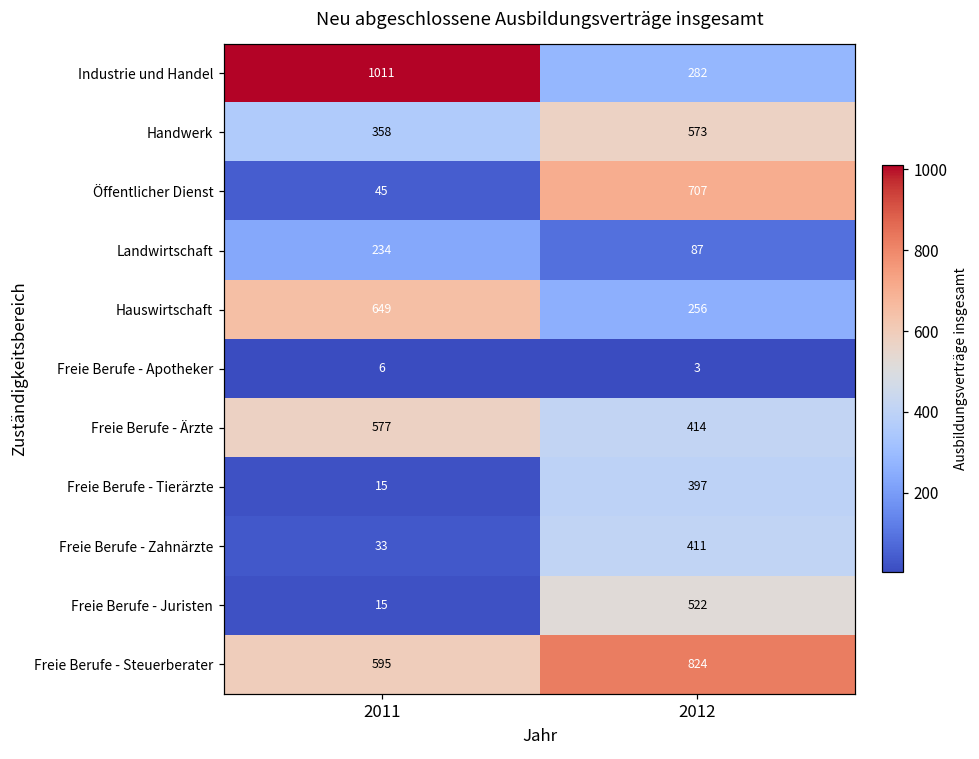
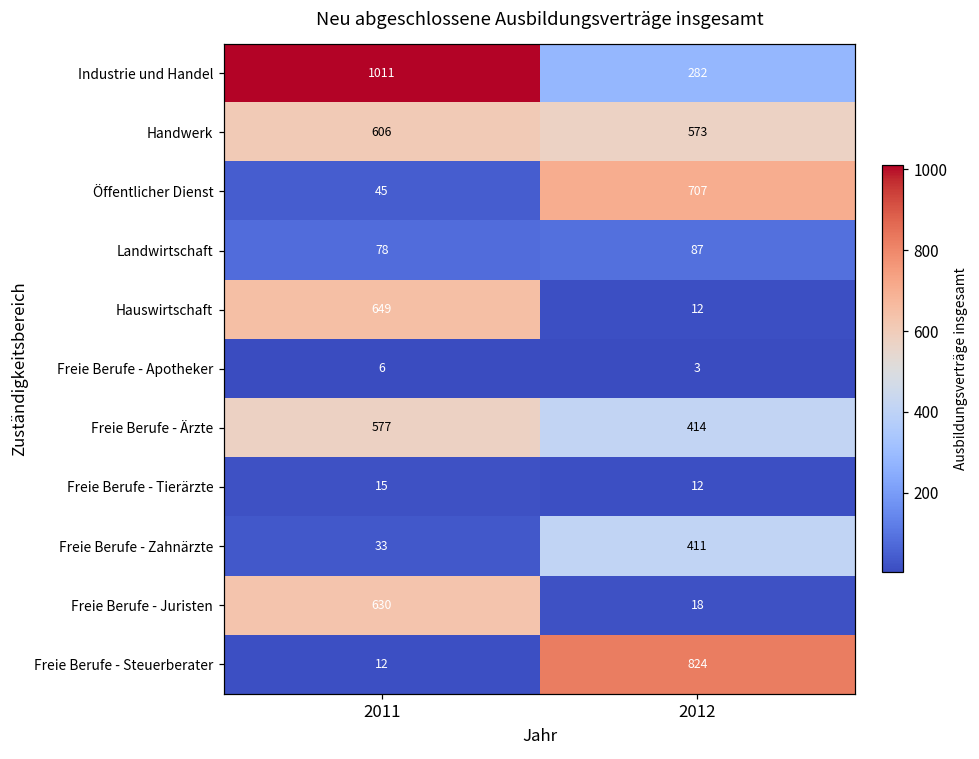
  {
    "Industrie und Handel": {
      "2011": 1011,
      "2012": 282
    },
    "Handwerk": {
-     "2011": 358,
+     "2011": 606,
      "2012": 573
    },
    "Öffentlicher Dienst": {
      "2011": 45,
      "2012": 707
    },
    "Landwirtschaft": {
-     "2011": 234,
+     "2011": 78,
      "2012": 87
    },
    "Hauswirtschaft": {
      "2011": 649,
-     "2012": 256
+     "2012": 12
    },
    "Freie Berufe - Apotheker": {
      "2011": 6,
      "2012": 3
    },
    "Freie Berufe - Ärzte": {
      "2011": 577,
      "2012": 414
    },
    "Freie Berufe - Tierärzte": {
      "2011": 15,
-     "2012": 397
+     "2012": 12
    },
    "Freie Berufe - Zahnärzte": {
      "2011": 33,
      "2012": 411
    },
    "Freie Berufe - Juristen": {
-     "2011": 15,
-     "2012": 522
+     "2011": 630,
+     "2012": 18
    },
    "Freie Berufe - Steuerberater": {
-     "2011": 595,
+     "2011": 12,
      "2012": 824
    }
  }
